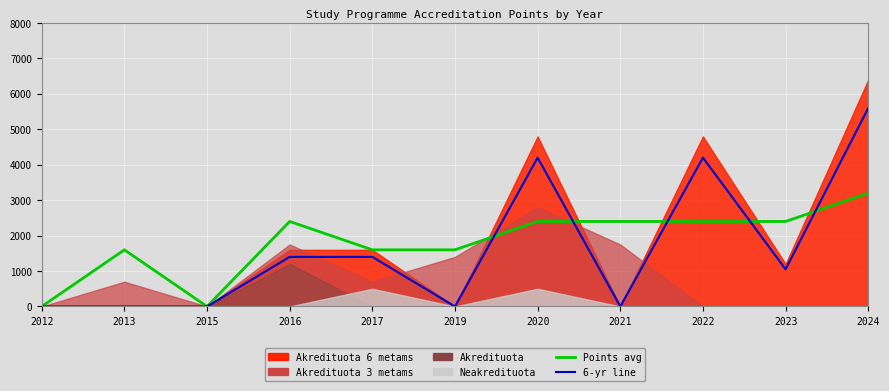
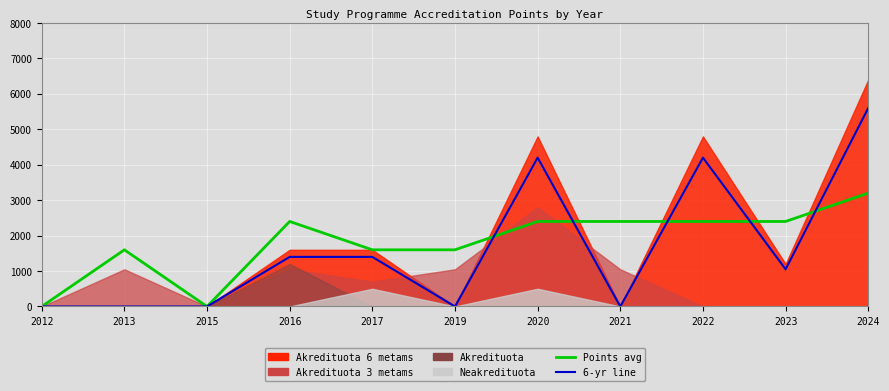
  {
    "Akredituota 6 metams": {
      "2016": 1600,
      "2020": 4800,
      "2022": 4800,
      "2023": 1200,
      "2024": 6400
    },
    "Akredituota 3 metams": {
-     "2013": 700,
-     "2016": 1800,
+     "2013": 1100,
+     "2016": 1100,
      "2017": 700,
-     "2019": 1400,
+     "2019": 1100,
      "2020": 2800,
-     "2021": 1800
+     "2021": 1100
    },
    "Akredituota": {
      "2016": 1200,
      "2017": 0,
      "2020": 0
    },
    "Neakredituota": {
      "2016": 0,
      "2017": 500,
      "2020": 500
    }
  }
